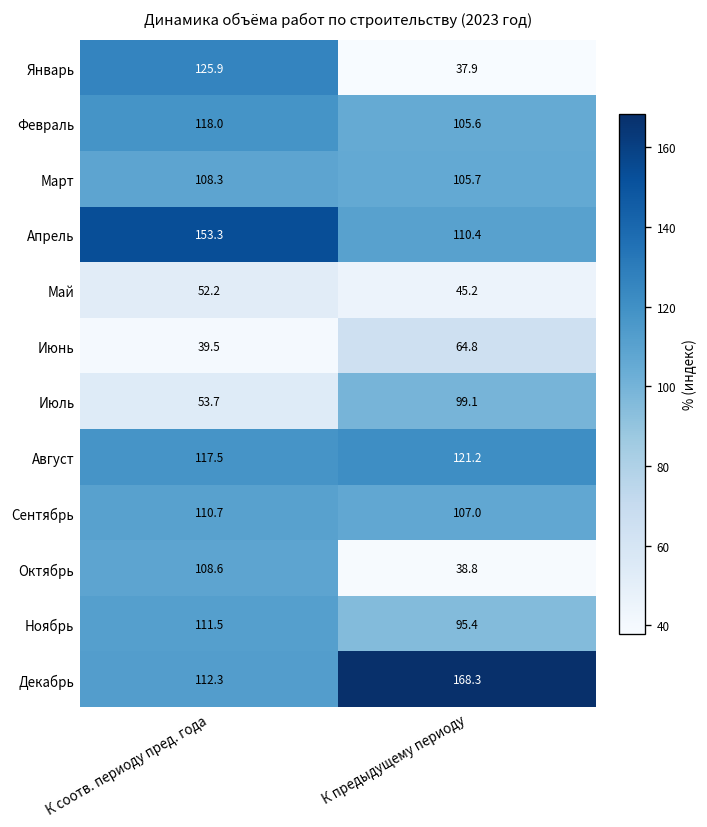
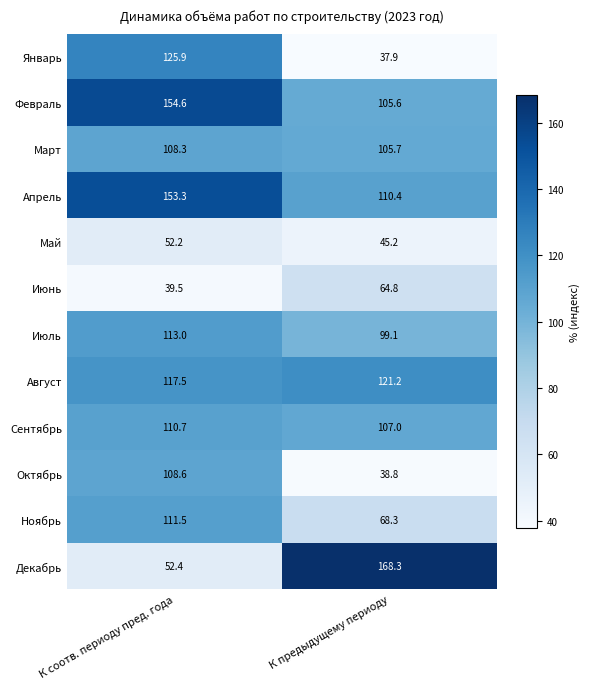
  {
    "Январь": {
      "К соотв. периоду пред. года": 125.9,
      "К предыдущему периоду": 37.9
    },
    "Февраль": {
-     "К соотв. периоду пред. года": 118.0,
+     "К соотв. периоду пред. года": 154.6,
      "К предыдущему периоду": 105.6
    },
    "Март": {
      "К соотв. периоду пред. года": 108.3,
      "К предыдущему периоду": 105.7
    },
    "Апрель": {
      "К соотв. периоду пред. года": 153.3,
      "К предыдущему периоду": 110.4
    },
    "Май": {
      "К соотв. периоду пред. года": 52.2,
      "К предыдущему периоду": 45.2
    },
    "Июнь": {
      "К соотв. периоду пред. года": 39.5,
      "К предыдущему периоду": 64.8
    },
    "Июль": {
-     "К соотв. периоду пред. года": 53.7,
+     "К соотв. периоду пред. года": 113.0,
      "К предыдущему периоду": 99.1
    },
    "Август": {
      "К соотв. периоду пред. года": 117.5,
      "К предыдущему периоду": 121.2
    },
    "Сентябрь": {
      "К соотв. периоду пред. года": 110.7,
      "К предыдущему периоду": 107.0
    },
    "Октябрь": {
      "К соотв. периоду пред. года": 108.6,
      "К предыдущему периоду": 38.8
    },
    "Ноябрь": {
      "К соотв. периоду пред. года": 111.5,
-     "К предыдущему периоду": 95.4
+     "К предыдущему периоду": 68.3
    },
    "Декабрь": {
-     "К соотв. периоду пред. года": 112.3,
+     "К соотв. периоду пред. года": 52.4,
      "К предыдущему периоду": 168.3
    }
  }
